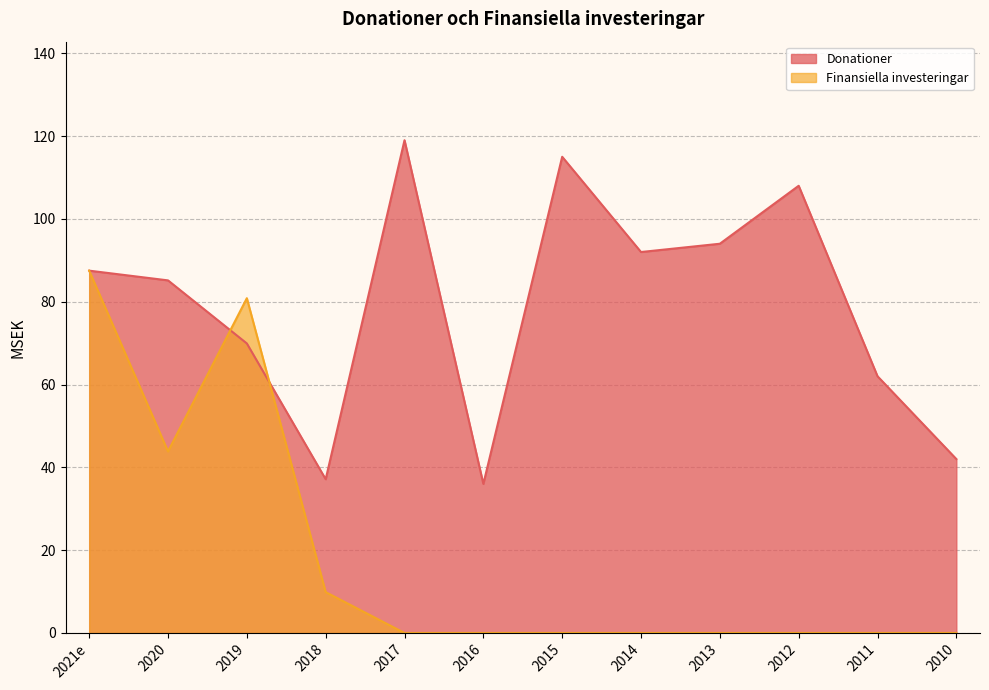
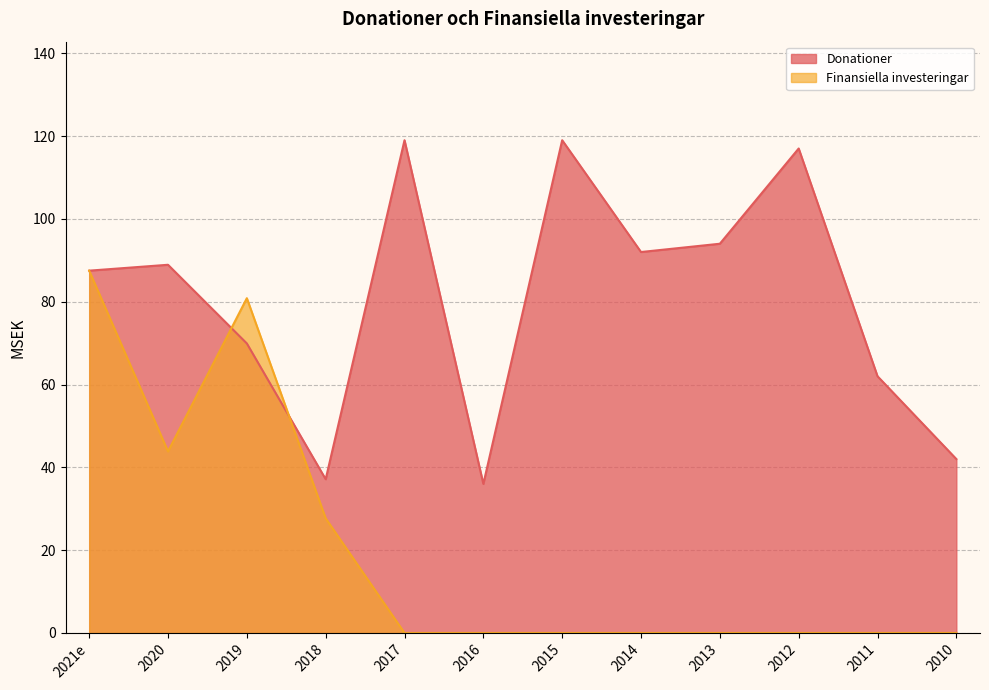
  {
    "Donationer": {
-     "2020": 85,
+     "2020": 89,
      "2019": 70,
      "2018": 37,
      "2017": 119,
      "2016": 36,
-     "2015": 115,
+     "2015": 119,
      "2014": 92,
      "2013": 94,
-     "2012": 108,
+     "2012": 117,
      "2011": 62,
      "2010": 42
    },
    "Finansiella investeringar": {
      "2020": 44,
      "2019": 81,
-     "2018": 10,
+     "2018": 28,
      "2017": 0,
      "2016": 0,
      "2015": 0,
      "2014": 0,
      "2013": 0,
      "2012": 0,
      "2011": 0,
      "2010": 0
    }
  }
